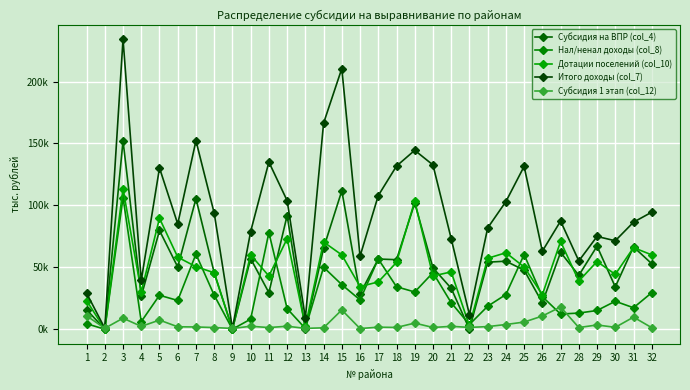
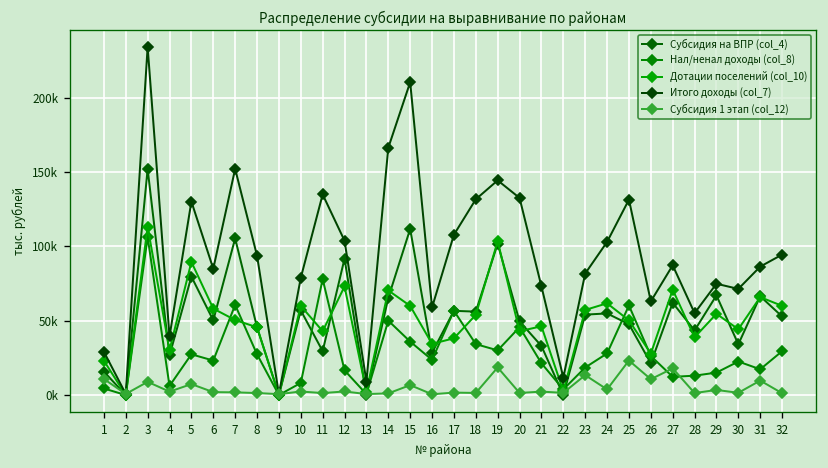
  {
    "Субсидия 1 этап (col_12)": {
      "1": 11000,
      "3": 9000,
      "4": 2000,
      "5": 7000,
      "6": 2000,
      "7": 2000,
      "8": 1000,
      "10": 2000,
      "11": 1000,
      "12": 2000,
      "14": 1000,
-     "15": 16000,
+     "15": 7000,
      "16": 1000,
      "17": 2000,
      "18": 1000,
-     "19": 5000,
+     "19": 19000,
      "20": 1000,
      "21": 2000,
-     "23": 2000,
+     "23": 13000,
      "24": 4000,
-     "25": 6000,
+     "25": 23000,
      "26": 11000,
      "27": 18000,
      "28": 1000,
      "29": 3000,
      "30": 2000,
      "31": 10000,
      "32": 1000
    }
  }
